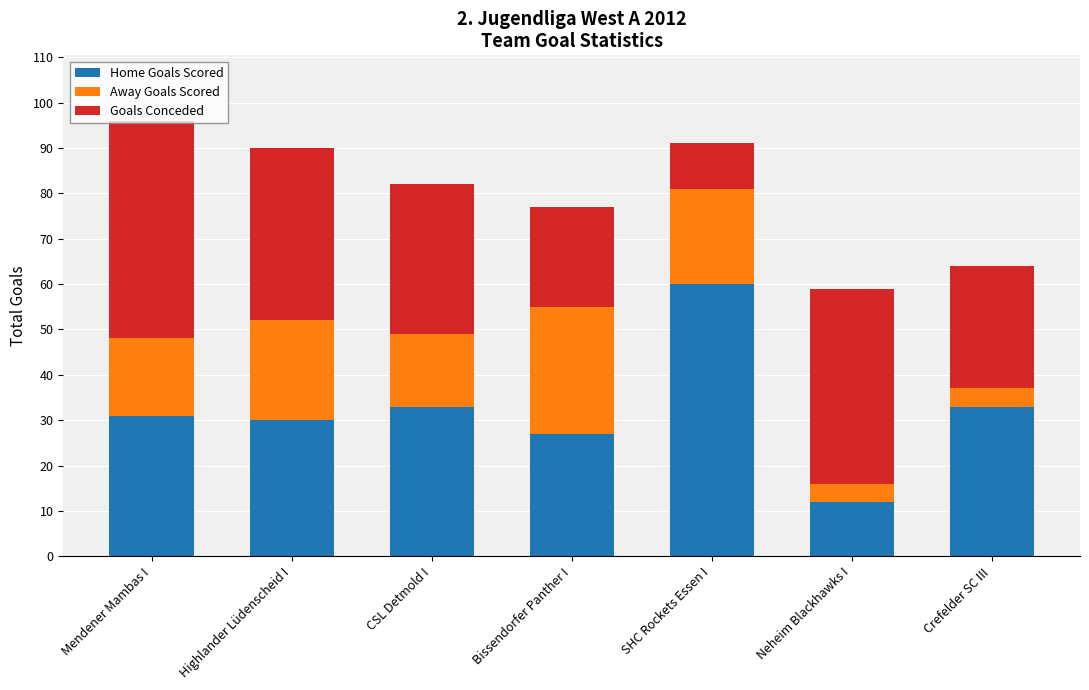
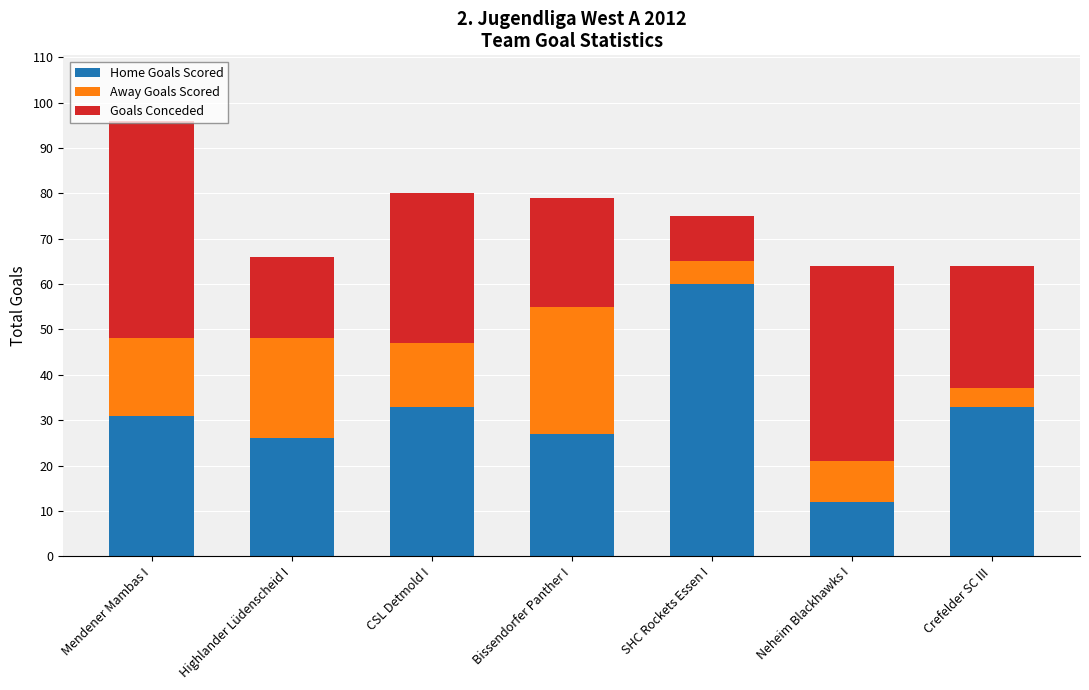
  {
    "Home Goals Scored": {
      "Mendener Mambas I": 31,
-     "Highlander Lüdenscheid I": 30,
+     "Highlander Lüdenscheid I": 26,
      "CSL Detmold I": 33,
      "Bissendorfer Panther I": 27,
      "SHC Rockets Essen I": 60,
      "Neheim Blackhawks I": 12,
      "Crefelder SC III": 33
    },
    "Away Goals Scored": {
      "Mendener Mambas I": 17,
      "Highlander Lüdenscheid I": 22,
-     "CSL Detmold I": 16,
+     "CSL Detmold I": 14,
      "Bissendorfer Panther I": 28,
-     "SHC Rockets Essen I": 21,
-     "Neheim Blackhawks I": 4,
+     "SHC Rockets Essen I": 5,
+     "Neheim Blackhawks I": 9,
      "Crefelder SC III": 4
    },
    "Goals Conceded": {
-     "Highlander Lüdenscheid I": 38,
+     "Highlander Lüdenscheid I": 18,
      "CSL Detmold I": 33,
-     "Bissendorfer Panther I": 22,
+     "Bissendorfer Panther I": 24,
      "SHC Rockets Essen I": 10,
      "Neheim Blackhawks I": 43,
      "Crefelder SC III": 27
    }
  }
